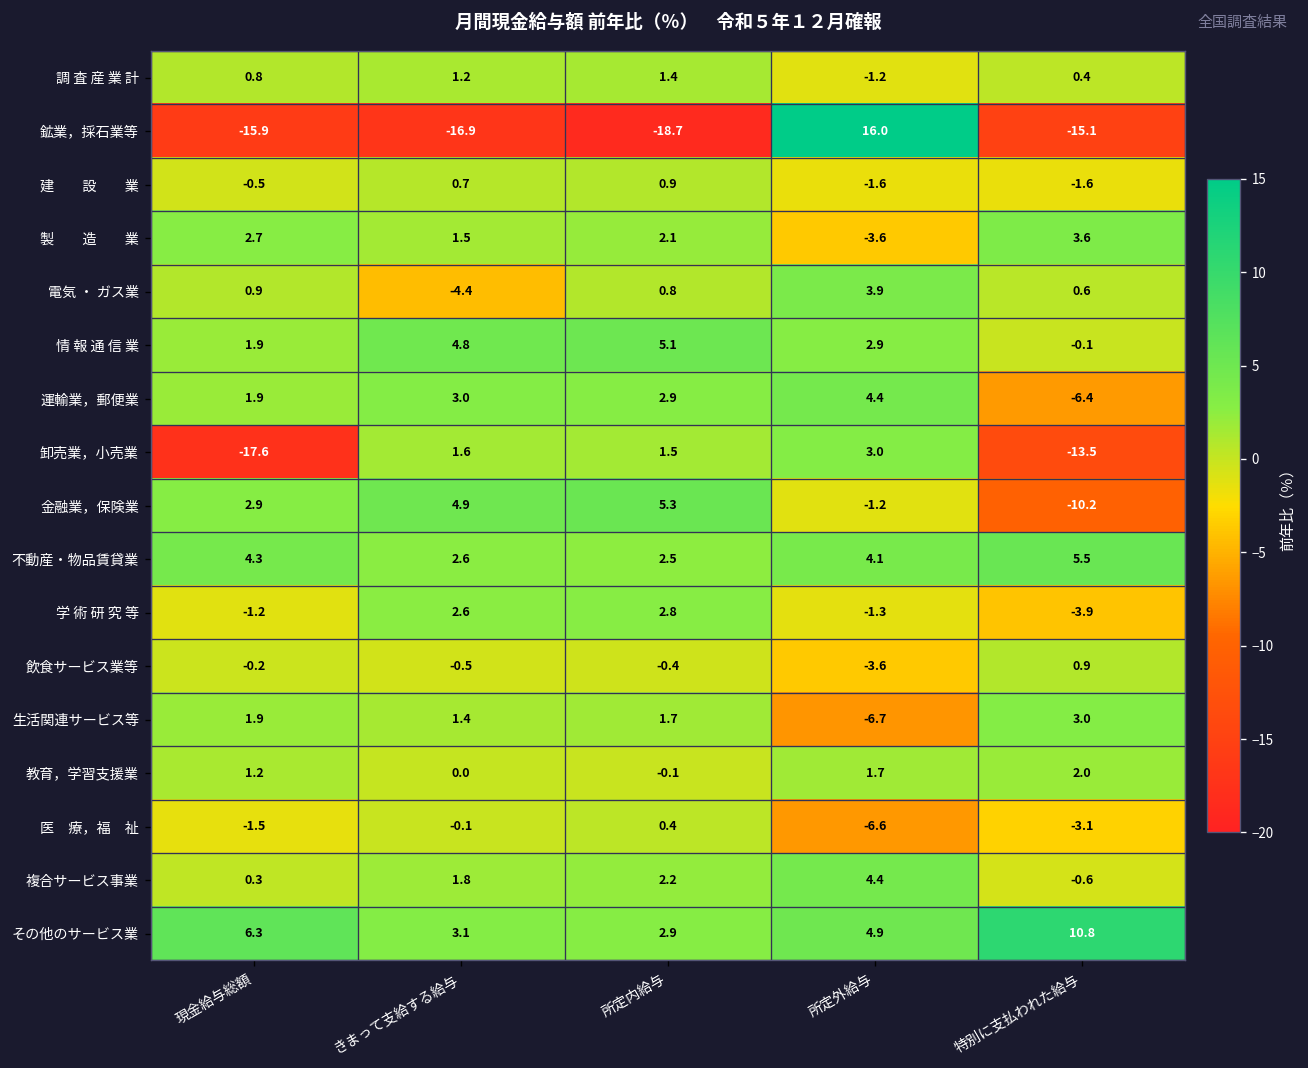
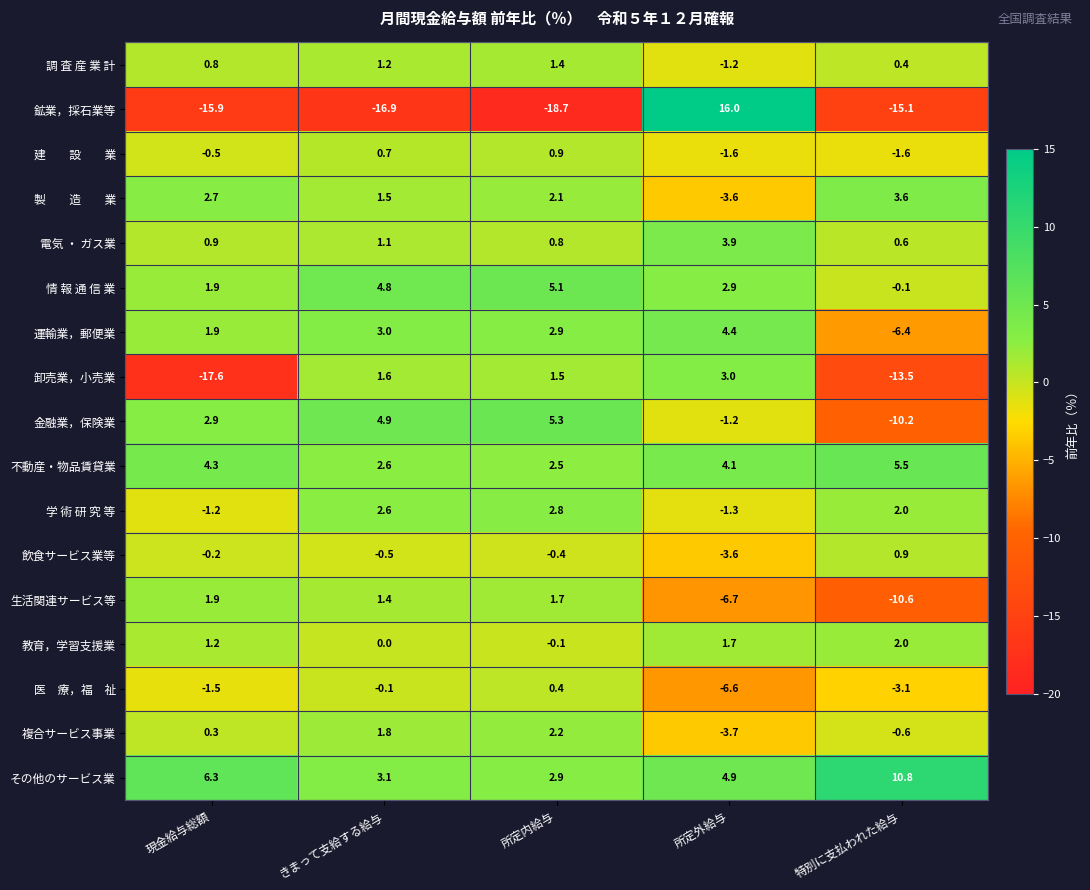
  {
    "調 査 産 業 計": {
      "現金給与総額": 0.8,
      "きまって支給する給与": 1.2,
      "所定内給与": 1.4,
      "所定外給与": -1.2,
      "特別に支払われた給与": 0.4
    },
    "鉱業，採石業等": {
      "現金給与総額": -15.9,
      "きまって支給する給与": -16.9,
      "所定内給与": -18.7,
      "所定外給与": 16.0,
      "特別に支払われた給与": -15.1
    },
    "建 設 業": {
      "現金給与総額": -0.5,
      "きまって支給する給与": 0.7,
      "所定内給与": 0.9,
      "所定外給与": -1.6,
      "特別に支払われた給与": -1.6
    },
    "製 造 業": {
      "現金給与総額": 2.7,
      "きまって支給する給与": 1.5,
      "所定内給与": 2.1,
      "所定外給与": -3.6,
      "特別に支払われた給与": 3.6
    },
    "電気 ・ ガス業": {
      "現金給与総額": 0.9,
-     "きまって支給する給与": -4.4,
+     "きまって支給する給与": 1.1,
      "所定内給与": 0.8,
      "所定外給与": 3.9,
      "特別に支払われた給与": 0.6
    },
    "情 報 通 信 業": {
      "現金給与総額": 1.9,
      "きまって支給する給与": 4.8,
      "所定内給与": 5.1,
      "所定外給与": 2.9,
      "特別に支払われた給与": -0.1
    },
    "運輸業，郵便業": {
      "現金給与総額": 1.9,
      "きまって支給する給与": 3.0,
      "所定内給与": 2.9,
      "所定外給与": 4.4,
      "特別に支払われた給与": -6.4
    },
    "卸売業，小売業": {
      "現金給与総額": -17.6,
      "きまって支給する給与": 1.6,
      "所定内給与": 1.5,
      "所定外給与": 3.0,
      "特別に支払われた給与": -13.5
    },
    "金融業，保険業": {
      "現金給与総額": 2.9,
      "きまって支給する給与": 4.9,
      "所定内給与": 5.3,
      "所定外給与": -1.2,
      "特別に支払われた給与": -10.2
    },
    "不動産・物品賃貸業": {
      "現金給与総額": 4.3,
      "きまって支給する給与": 2.6,
      "所定内給与": 2.5,
      "所定外給与": 4.1,
      "特別に支払われた給与": 5.5
    },
    "学 術 研 究 等": {
      "現金給与総額": -1.2,
      "きまって支給する給与": 2.6,
      "所定内給与": 2.8,
      "所定外給与": -1.3,
-     "特別に支払われた給与": -3.9
+     "特別に支払われた給与": 2.0
    },
    "飲食サービス業等": {
      "現金給与総額": -0.2,
      "きまって支給する給与": -0.5,
      "所定内給与": -0.4,
      "所定外給与": -3.6,
      "特別に支払われた給与": 0.9
    },
    "生活関連サービス等": {
      "現金給与総額": 1.9,
      "きまって支給する給与": 1.4,
      "所定内給与": 1.7,
      "所定外給与": -6.7,
-     "特別に支払われた給与": 3.0
+     "特別に支払われた給与": -10.6
    },
    "教育，学習支援業": {
      "現金給与総額": 1.2,
      "きまって支給する給与": 0.0,
      "所定内給与": -0.1,
      "所定外給与": 1.7,
      "特別に支払われた給与": 2.0
    },
    "医 療，福 祉": {
      "現金給与総額": -1.5,
      "きまって支給する給与": -0.1,
      "所定内給与": 0.4,
      "所定外給与": -6.6,
      "特別に支払われた給与": -3.1
    },
    "複合サービス事業": {
      "現金給与総額": 0.3,
      "きまって支給する給与": 1.8,
      "所定内給与": 2.2,
-     "所定外給与": 4.4,
+     "所定外給与": -3.7,
      "特別に支払われた給与": -0.6
    },
    "その他のサービス業": {
      "現金給与総額": 6.3,
      "きまって支給する給与": 3.1,
      "所定内給与": 2.9,
      "所定外給与": 4.9,
      "特別に支払われた給与": 10.8
    }
  }
